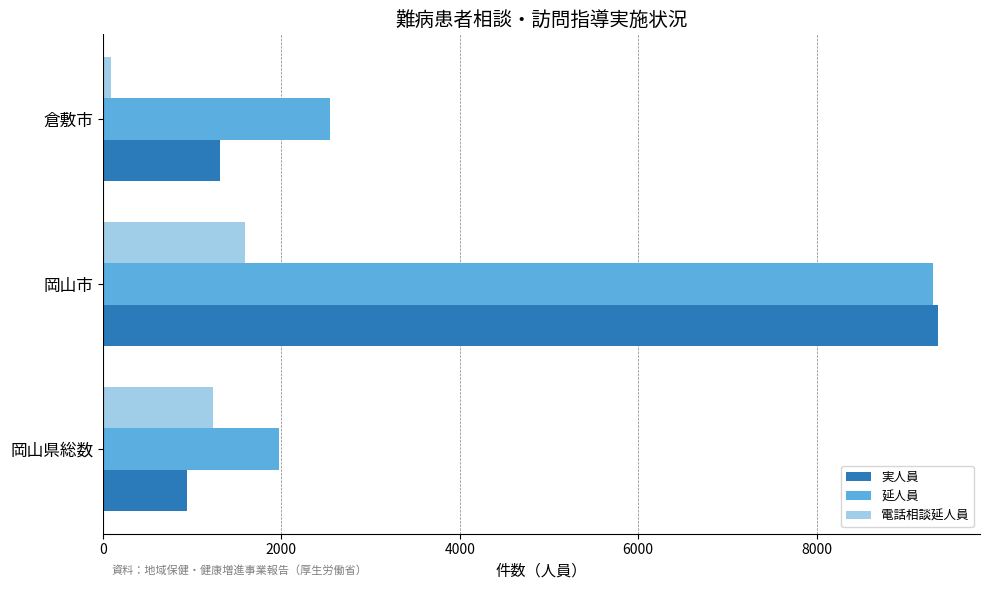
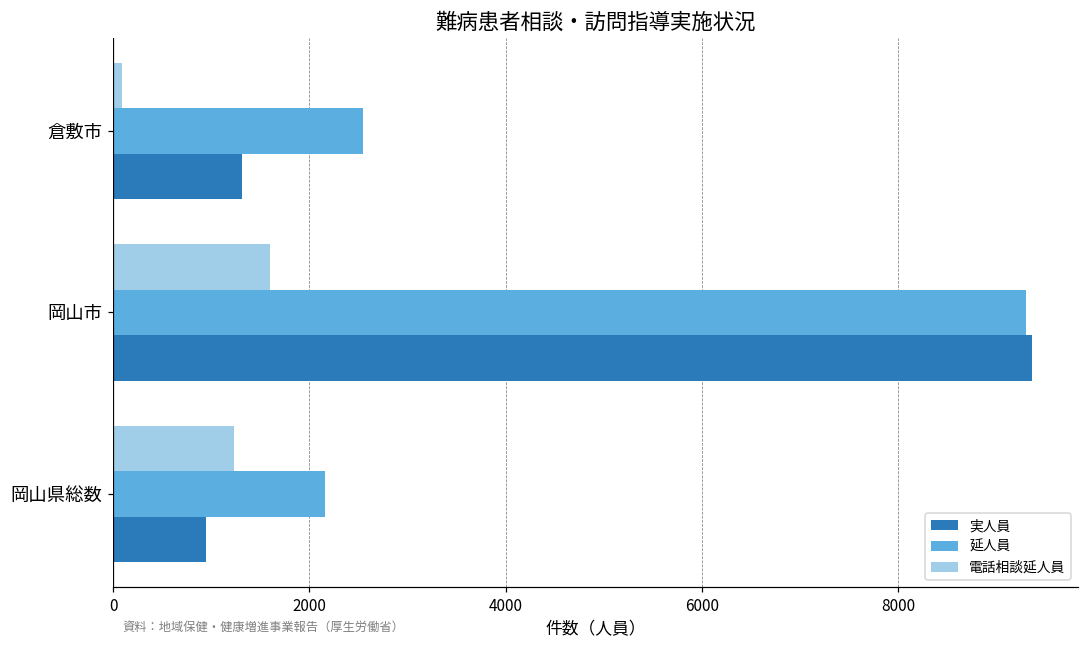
  {
    "実人員": {
      "倉敷市": 1300,
      "岡山市": 9400,
      "岡山県総数": 900
    },
    "延人員": {
      "倉敷市": 2500,
      "岡山市": 9300,
-     "岡山県総数": 2000
+     "岡山県総数": 2200
    },
    "電話相談延人員": {
      "倉敷市": 100,
      "岡山市": 1600,
      "岡山県総数": 1200
    }
  }
